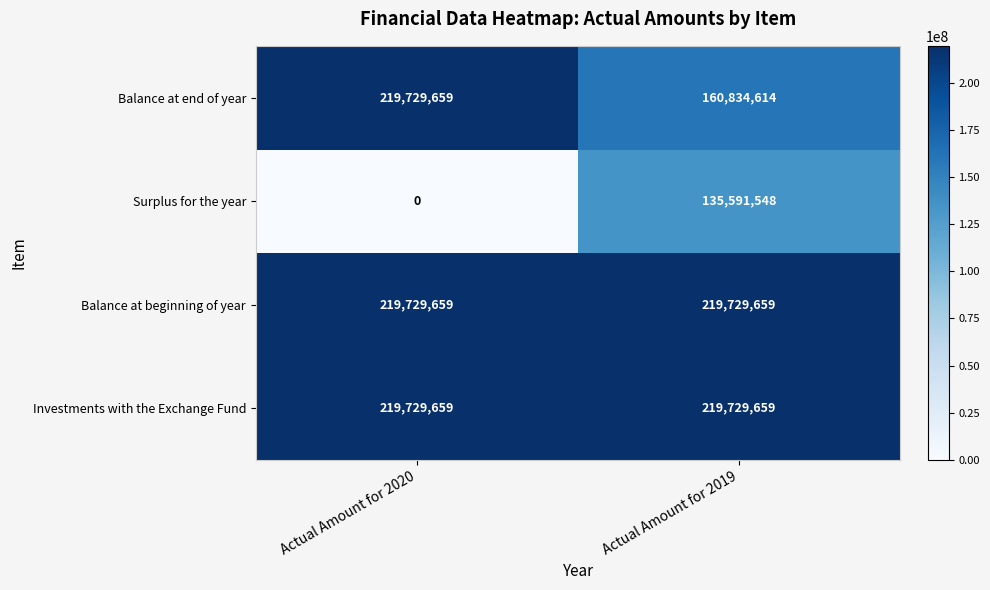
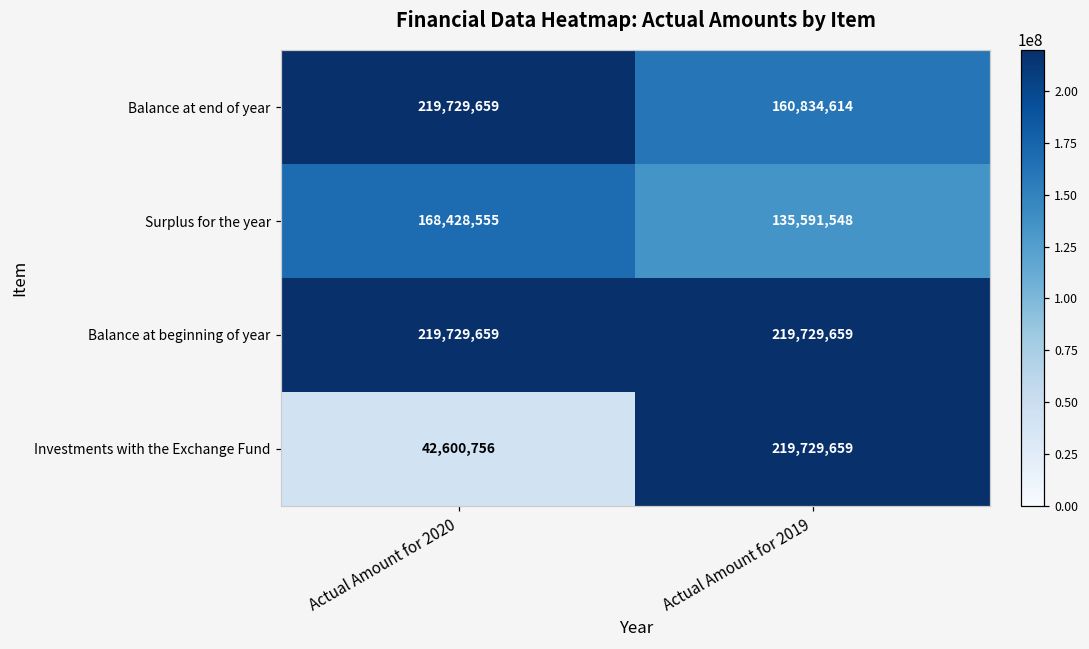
  {
    "Balance at end of year": {
      "Actual Amount for 2020": "219,729,659",
      "Actual Amount for 2019": "160,834,614"
    },
    "Surplus for the year": {
-     "Actual Amount for 2020": "0",
+     "Actual Amount for 2020": "168,428,555",
      "Actual Amount for 2019": "135,591,548"
    },
    "Balance at beginning of year": {
      "Actual Amount for 2020": "219,729,659",
      "Actual Amount for 2019": "219,729,659"
    },
    "Investments with the Exchange Fund": {
-     "Actual Amount for 2020": "219,729,659",
+     "Actual Amount for 2020": "42,600,756",
      "Actual Amount for 2019": "219,729,659"
    }
  }
